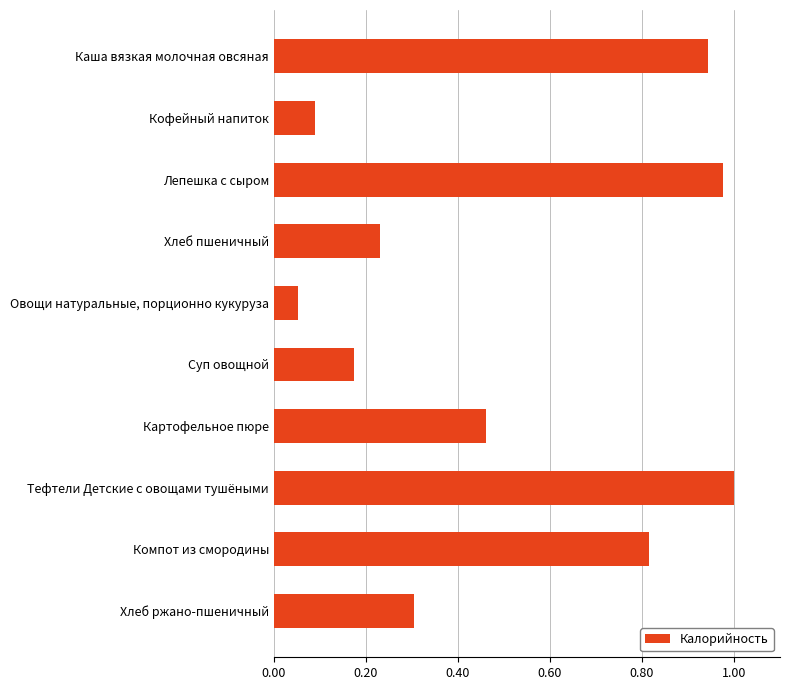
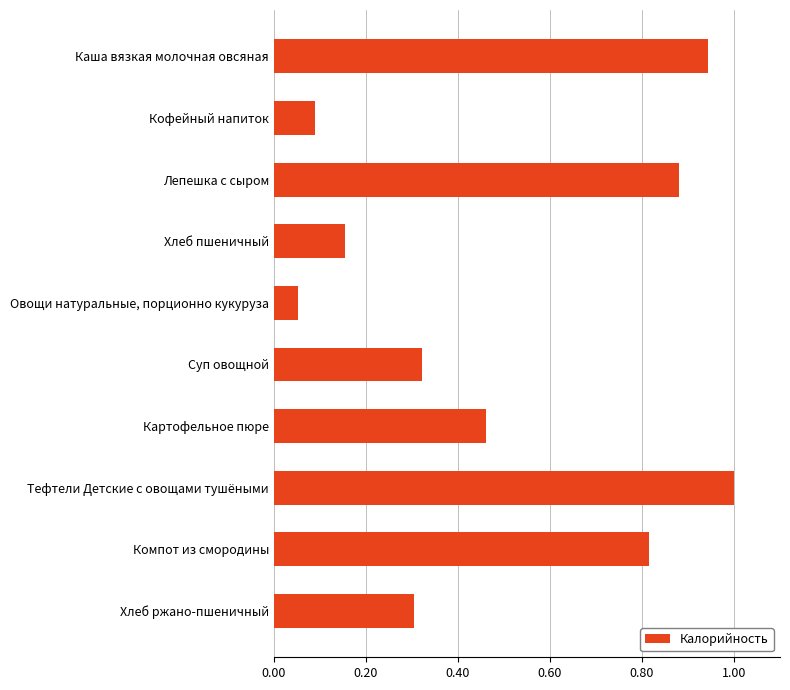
  {
    "Каша вязкая молочная овсяная": 0.94,
    "Кофейный напиток": 0.09,
-   "Лепешка с сыром": 0.98,
-   "Хлеб пшеничный": 0.23,
+   "Лепешка с сыром": 0.88,
+   "Хлеб пшеничный": 0.16,
    "Овощи натуральные, порционно кукуруза": 0.05,
-   "Суп овощной": 0.17,
+   "Суп овощной": 0.32,
    "Картофельное пюре": 0.46,
    "Тефтели Детские с овощами тушёными": 1.00,
    "Компот из смородины": 0.82,
    "Хлеб ржано-пшеничный": 0.31
  }
